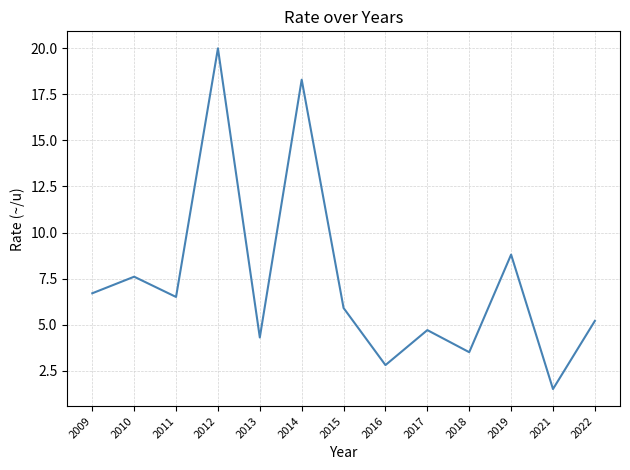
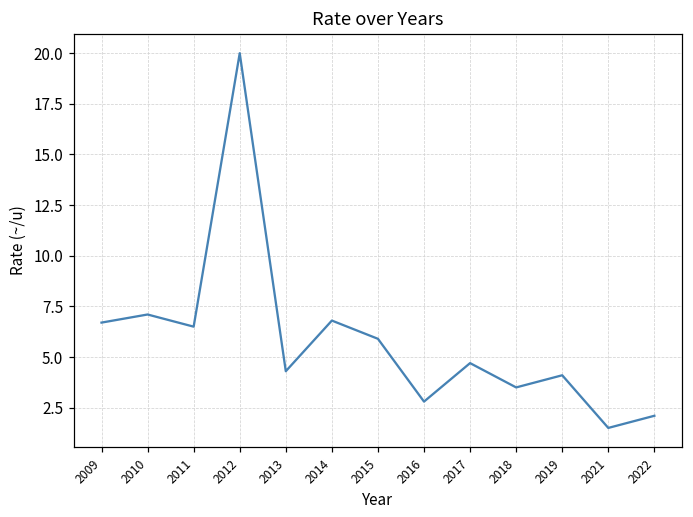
  {
    "2009": 6.7,
-   "2010": 7.6,
+   "2010": 7.1,
    "2011": 6.5,
    "2012": 20.0,
    "2013": 4.3,
-   "2014": 18.3,
+   "2014": 6.8,
    "2015": 5.9,
    "2016": 2.8,
    "2017": 4.7,
    "2018": 3.5,
-   "2019": 8.8,
+   "2019": 4.1,
    "2021": 1.5,
-   "2022": 5.2
+   "2022": 2.1
  }
